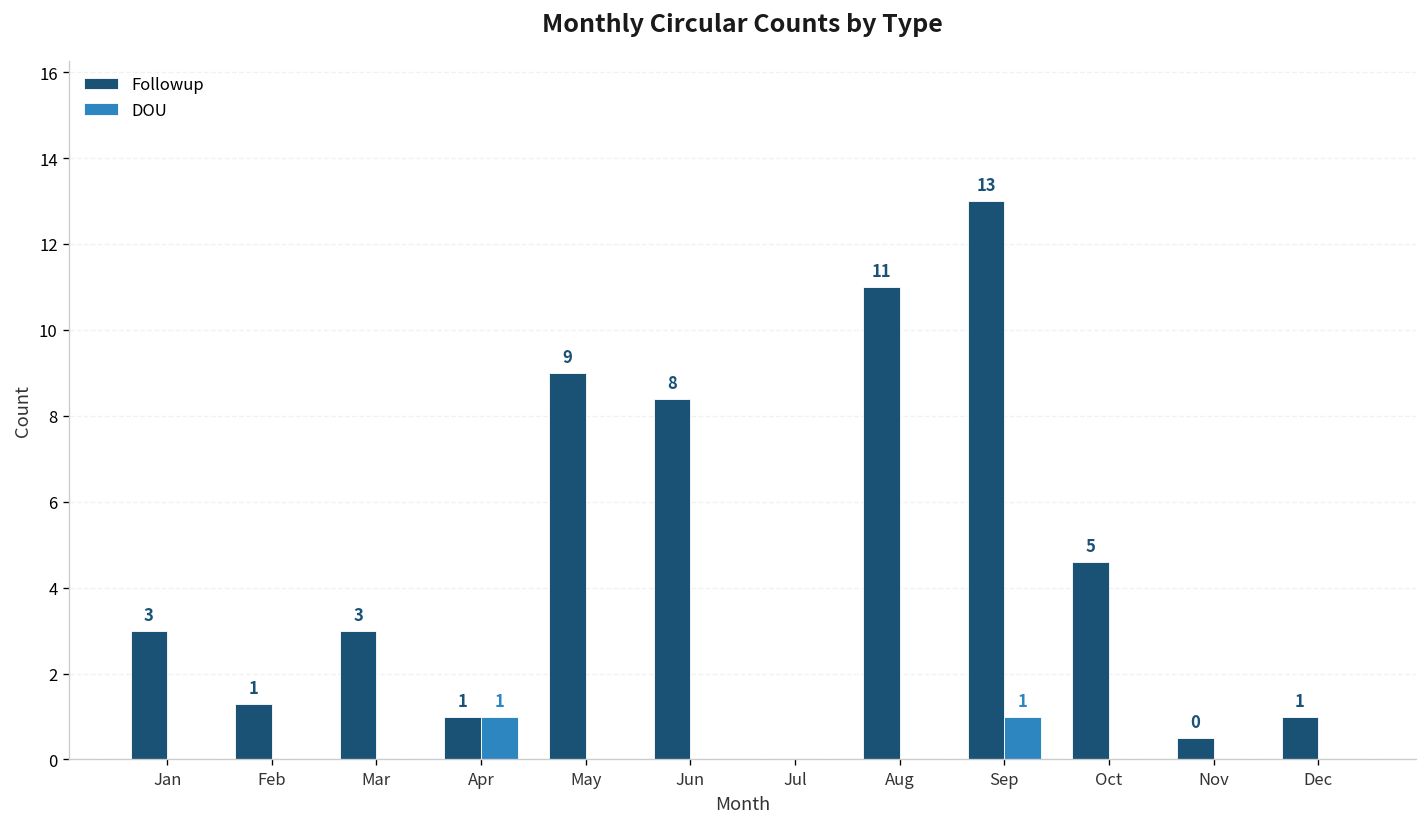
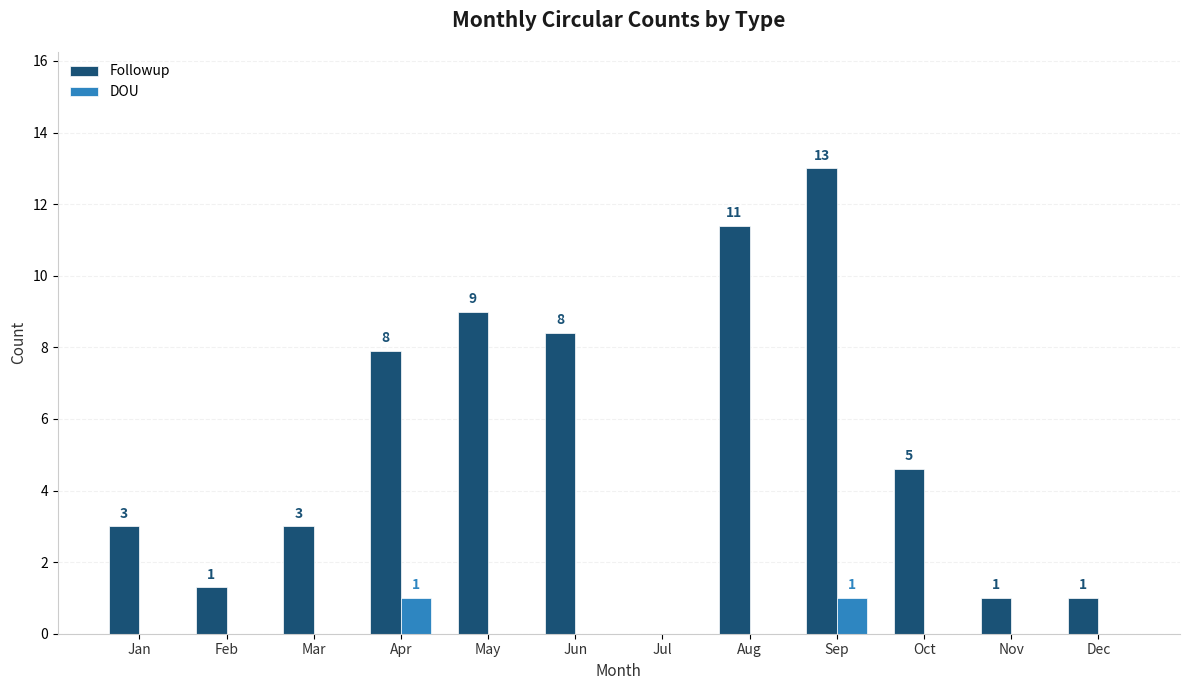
  {
    "Followup": {
      "Jan": 3,
      "Feb": 1,
      "Mar": 3,
-     "Apr": 1,
+     "Apr": 8,
      "May": 9,
      "Jun": 8,
-     "Aug": 11.0,
+     "Aug": 11.4,
      "Sep": 13,
      "Oct": 5,
-     "Nov": 0,
+     "Nov": 1,
      "Dec": 1
    },
    "DOU": {
      "Apr": 1,
      "Sep": 1
    }
  }
